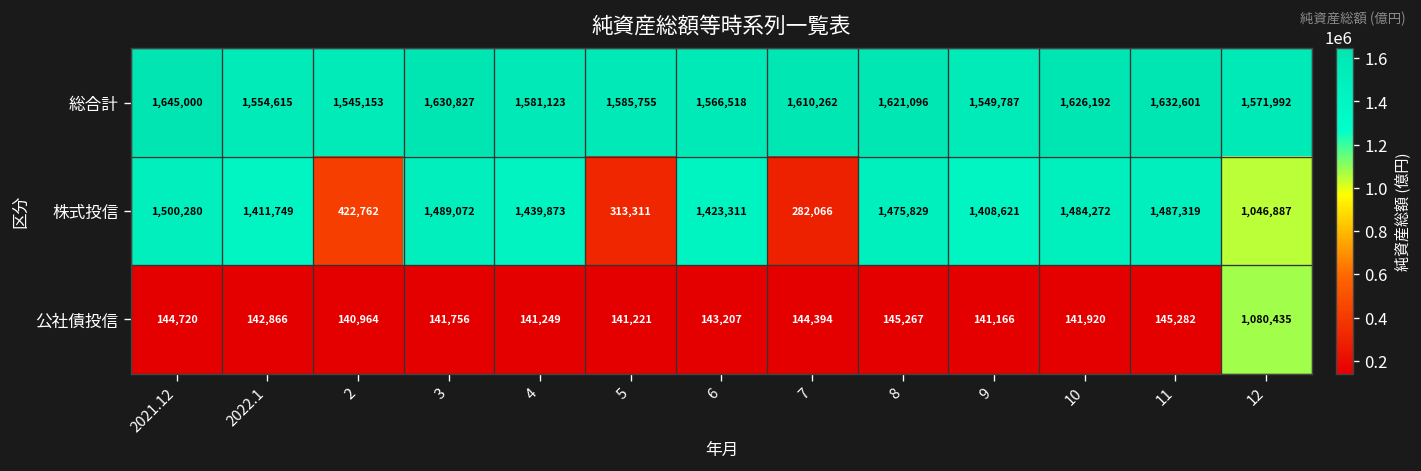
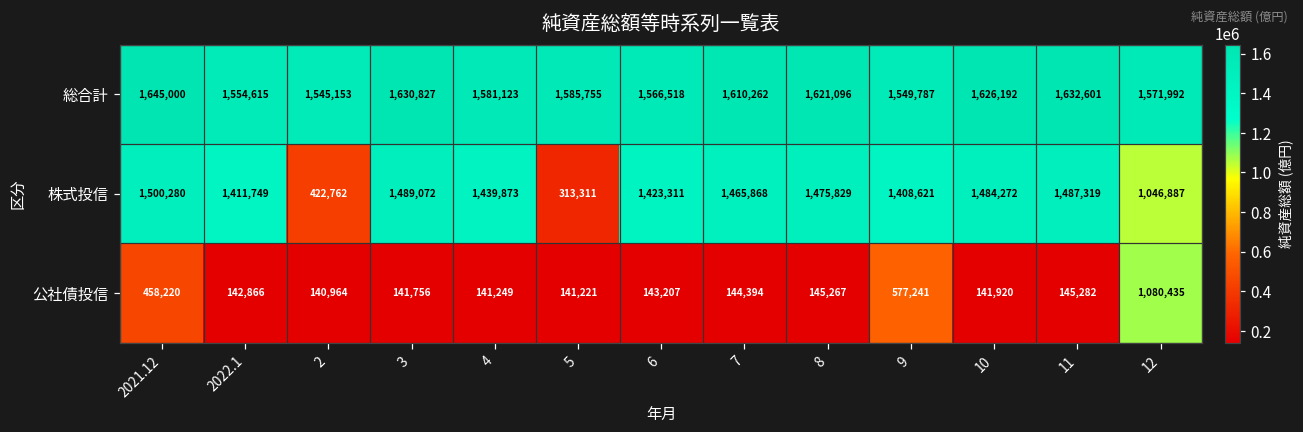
  {
    "総合計": {
      "2021.12": "1,645,000",
      "2022.1": "1,554,615",
      "2": "1,545,153",
      "3": "1,630,827",
      "4": "1,581,123",
      "5": "1,585,755",
      "6": "1,566,518",
      "7": "1,610,262",
      "8": "1,621,096",
      "9": "1,549,787",
      "10": "1,626,192",
      "11": "1,632,601",
      "12": "1,571,992"
    },
    "株式投信": {
      "2021.12": "1,500,280",
      "2022.1": "1,411,749",
      "2": "422,762",
      "3": "1,489,072",
      "4": "1,439,873",
      "5": "313,311",
      "6": "1,423,311",
-     "7": "282,066",
+     "7": "1,465,868",
      "8": "1,475,829",
      "9": "1,408,621",
      "10": "1,484,272",
      "11": "1,487,319",
      "12": "1,046,887"
    },
    "公社債投信": {
-     "2021.12": "144,720",
+     "2021.12": "458,220",
      "2022.1": "142,866",
      "2": "140,964",
      "3": "141,756",
      "4": "141,249",
      "5": "141,221",
      "6": "143,207",
      "7": "144,394",
      "8": "145,267",
-     "9": "141,166",
+     "9": "577,241",
      "10": "141,920",
      "11": "145,282",
      "12": "1,080,435"
    }
  }
